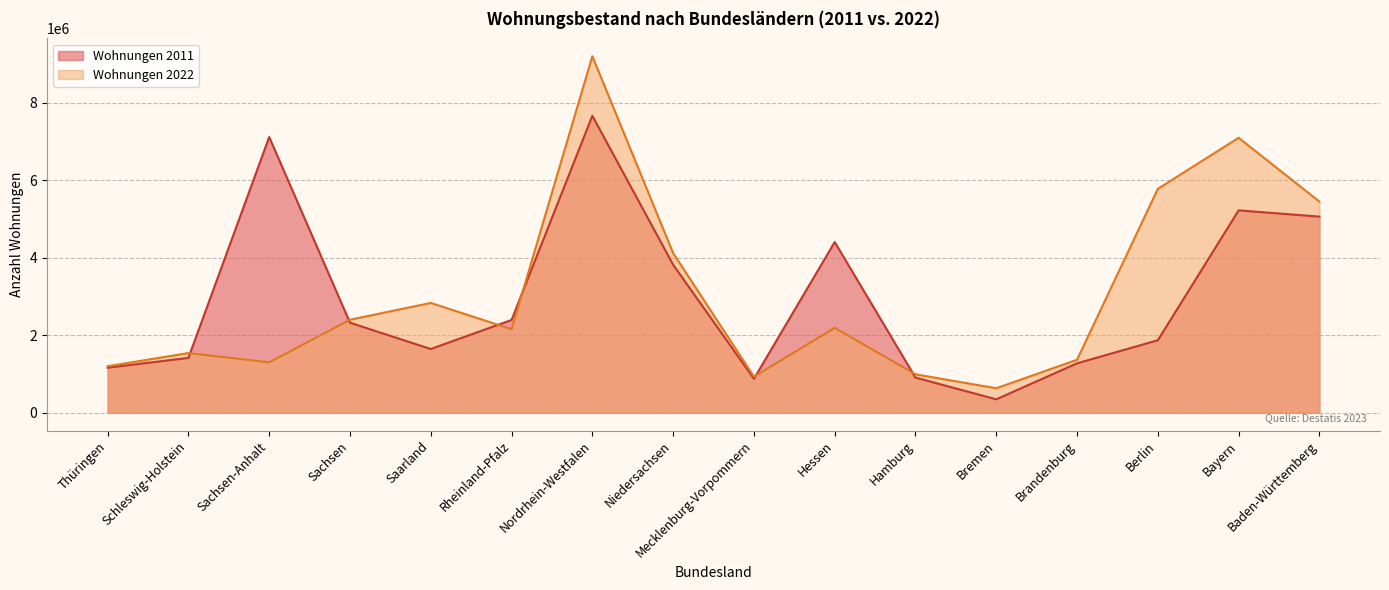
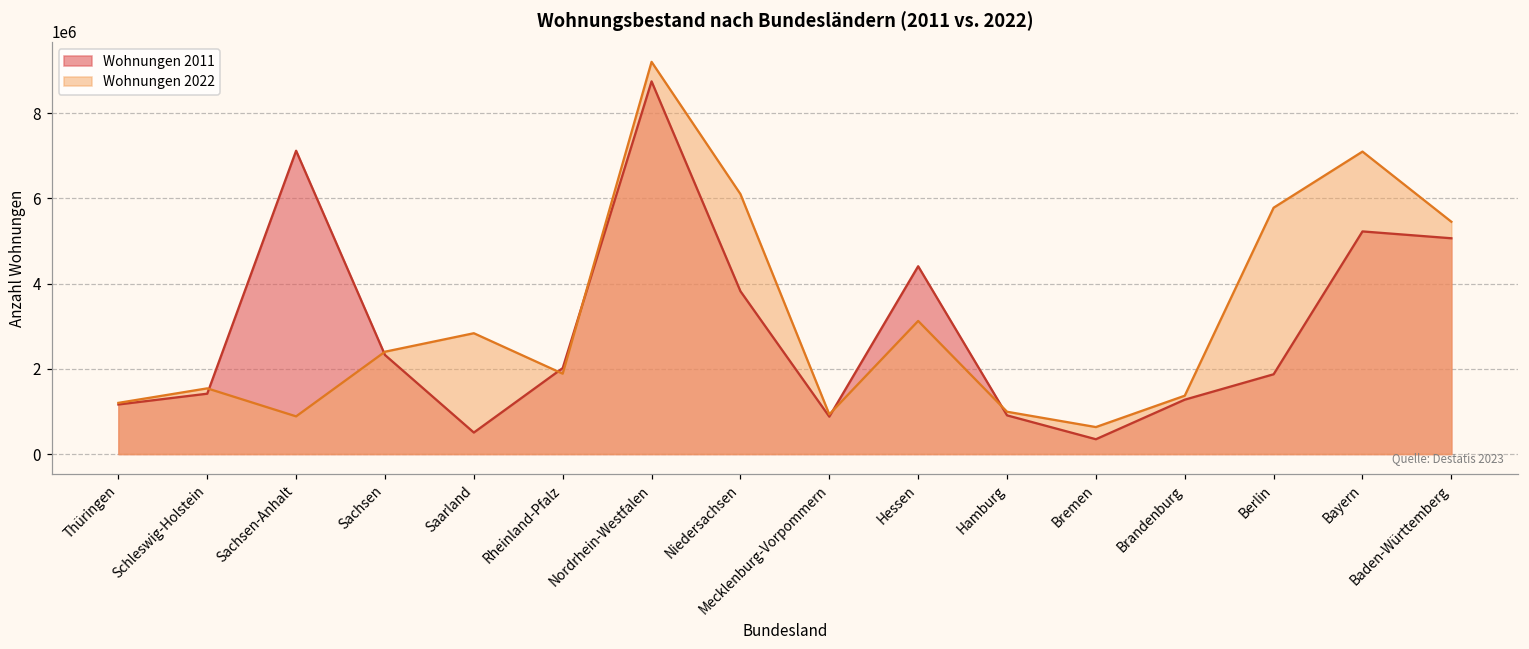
  {
    "Wohnungen 2011": {
      "Schleswig-Holstein": 1400000,
      "Sachsen-Anhalt": 7100000,
      "Sachsen": 2300000,
-     "Saarland": 1600000,
-     "Rheinland-Pfalz": 2400000,
-     "Nordrhein-Westfalen": 7700000,
+     "Saarland": 500000,
+     "Rheinland-Pfalz": 2000000,
+     "Nordrhein-Westfalen": 8700000,
      "Niedersachsen": 3800000,
      "Hessen": 4400000,
      "Hamburg": 900000,
      "Bremen": 300000,
      "Brandenburg": 1300000,
      "Berlin": 1900000,
      "Bayern": 5200000,
      "Baden-Württemberg": 5100000
    },
    "Wohnungen 2022": {
      "Schleswig-Holstein": 1500000,
-     "Sachsen-Anhalt": 1300000,
+     "Sachsen-Anhalt": 900000,
      "Sachsen": 2400000,
      "Saarland": 2800000,
-     "Rheinland-Pfalz": 2200000,
+     "Rheinland-Pfalz": 1900000,
      "Nordrhein-Westfalen": 9200000,
-     "Niedersachsen": 4100000,
-     "Hessen": 2200000,
+     "Niedersachsen": 6100000,
+     "Hessen": 3100000,
      "Hamburg": 1000000,
      "Bremen": 600000,
      "Brandenburg": 1400000,
      "Berlin": 5800000,
      "Bayern": 7100000,
      "Baden-Württemberg": 5500000
    }
  }
